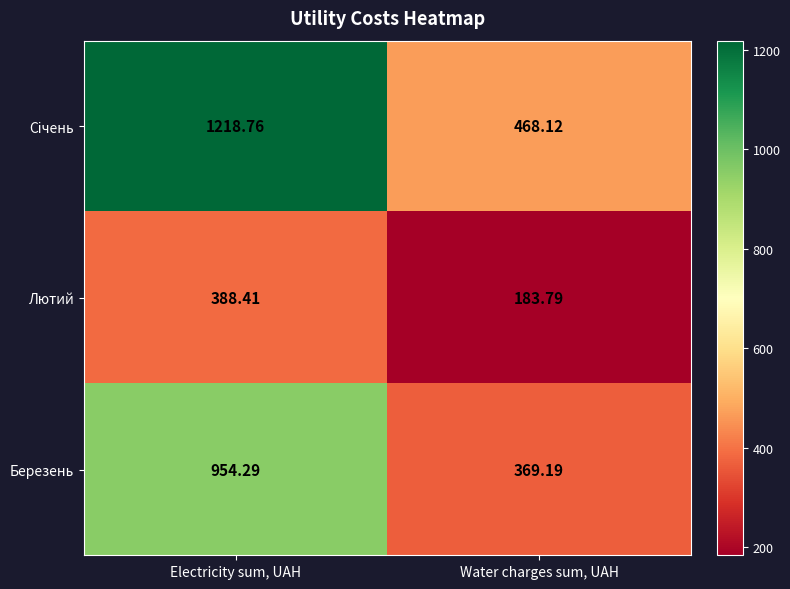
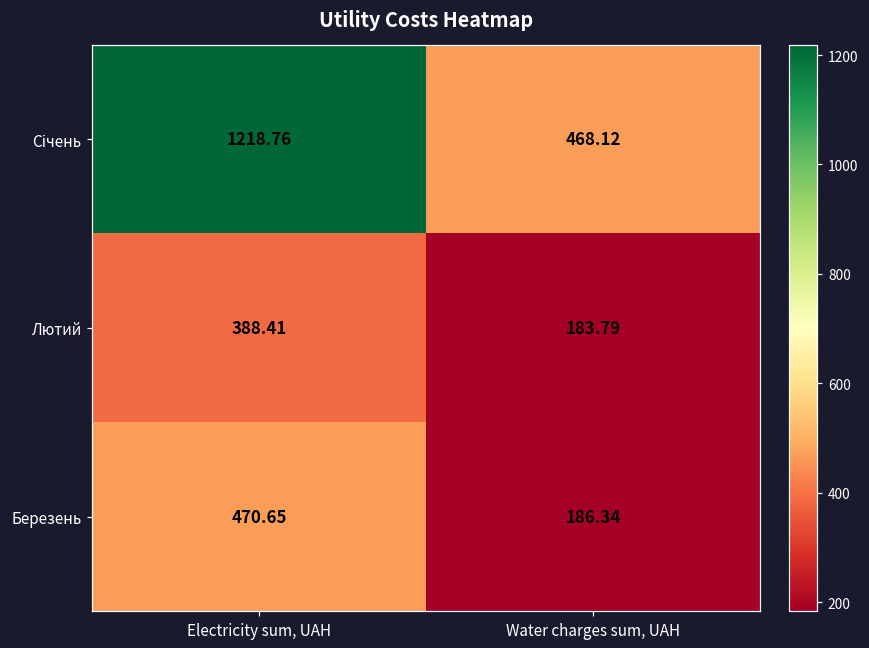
  {
    "Січень": {
      "Electricity sum, UAH": 1218.76,
      "Water charges sum, UAH": 468.12
    },
    "Лютий": {
      "Electricity sum, UAH": 388.41,
      "Water charges sum, UAH": 183.79
    },
    "Березень": {
-     "Electricity sum, UAH": 954.29,
-     "Water charges sum, UAH": 369.19
+     "Electricity sum, UAH": 470.65,
+     "Water charges sum, UAH": 186.34
    }
  }
